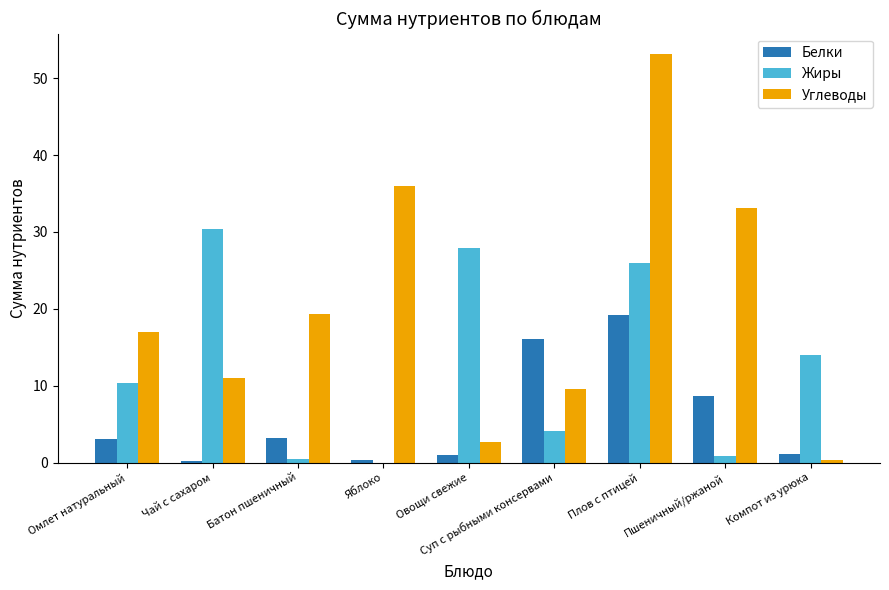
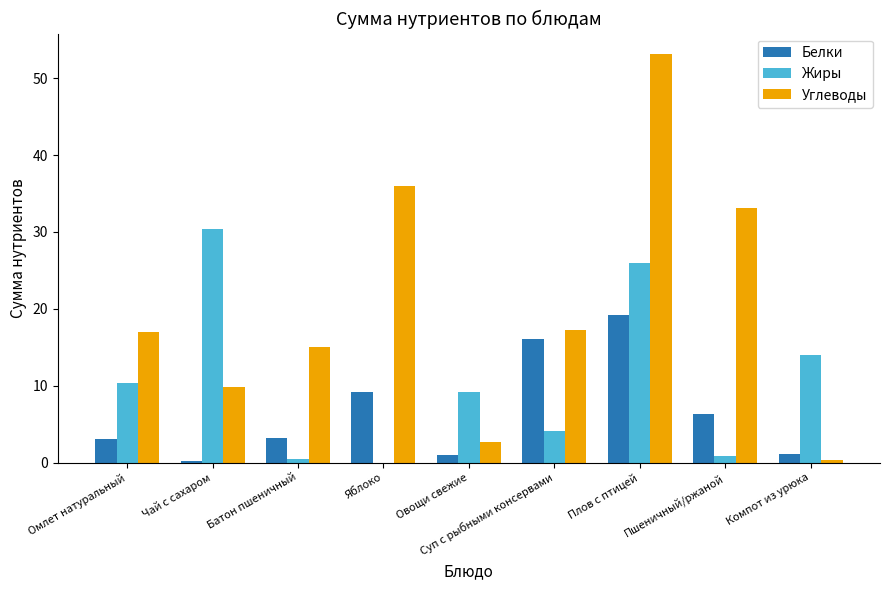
  {
    "Белки": {
      "Омлет натуральный": 3,
      "Батон пшеничный": 3,
-     "Яблоко": 0,
+     "Яблоко": 9,
      "Овощи свежие": 1,
      "Суп с рыбными консервами": 16,
      "Плов с птицей": 19,
-     "Пшеничный/ржаной": 9,
+     "Пшеничный/ржаной": 6,
      "Компот из урюка": 1
    },
    "Жиры": {
      "Омлет натуральный": 10,
      "Чай с сахаром": 30,
      "Батон пшеничный": 0,
      "Яблоко": 0,
-     "Овощи свежие": 28,
+     "Овощи свежие": 9,
      "Суп с рыбными консервами": 4,
      "Плов с птицей": 26,
      "Пшеничный/ржаной": 1,
      "Компот из урюка": 14
    },
    "Углеводы": {
      "Омлет натуральный": 17,
-     "Чай с сахаром": 11,
-     "Батон пшеничный": 19,
+     "Чай с сахаром": 10,
+     "Батон пшеничный": 15,
      "Яблоко": 36,
      "Овощи свежие": 3,
-     "Суп с рыбными консервами": 10,
+     "Суп с рыбными консервами": 17,
      "Плов с птицей": 53,
      "Пшеничный/ржаной": 33
    }
  }
